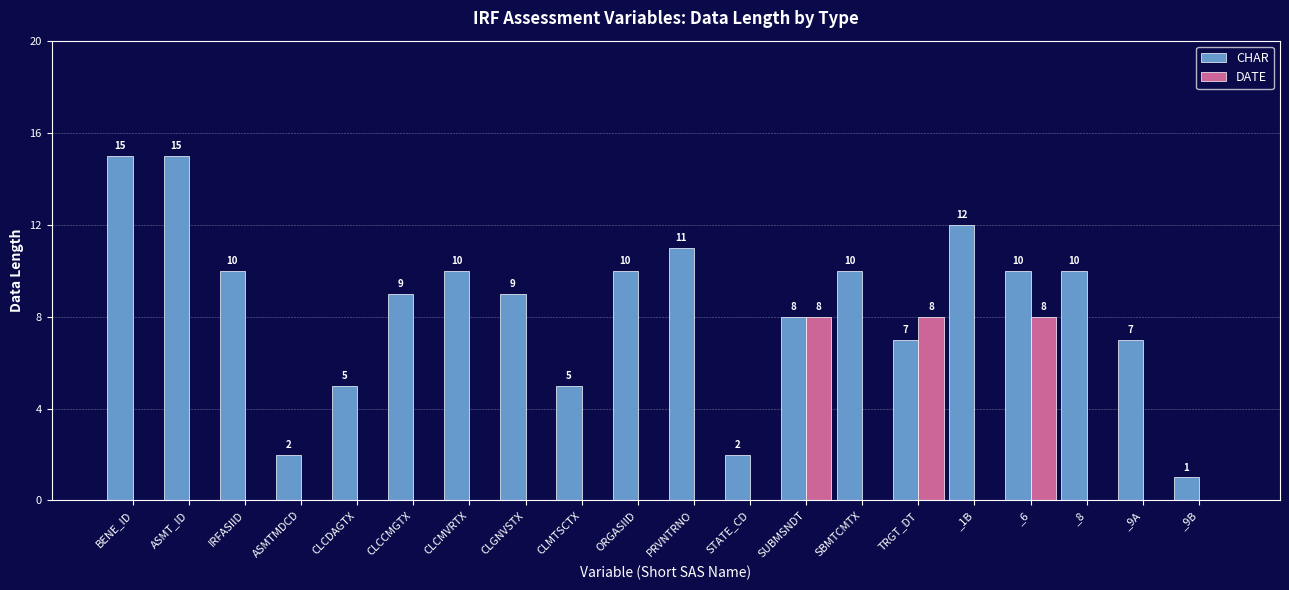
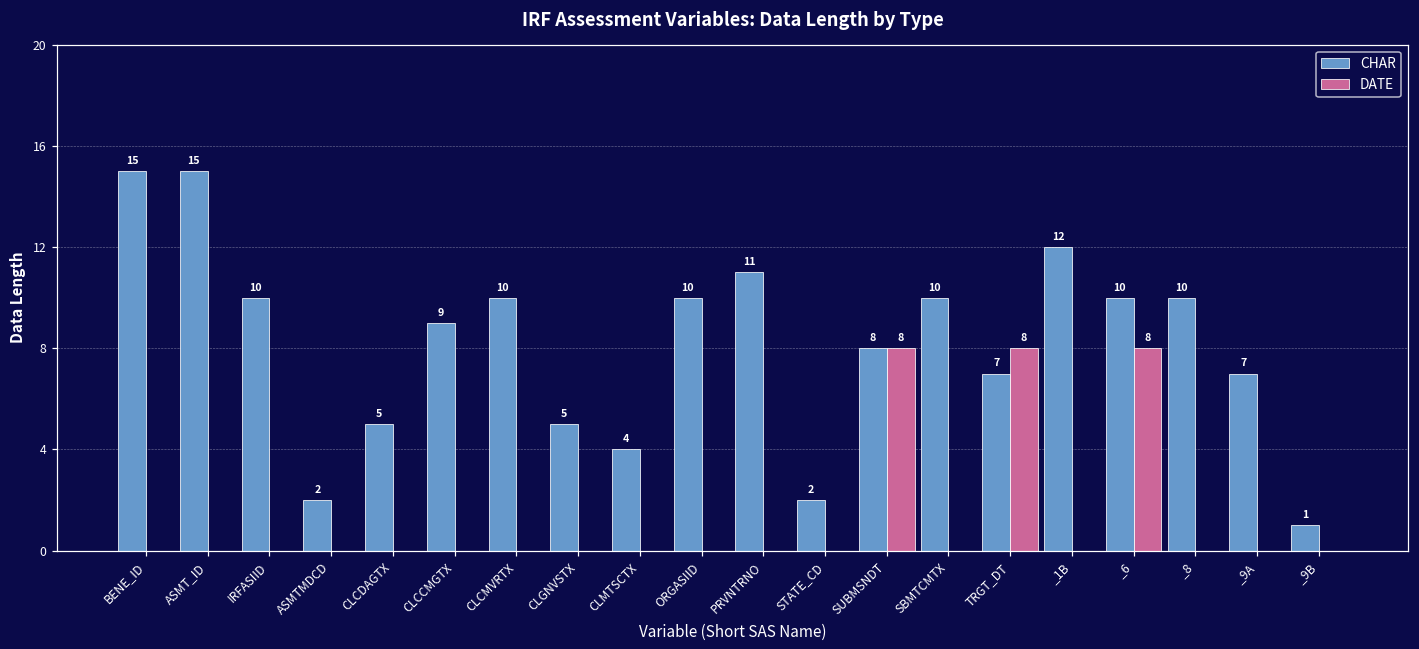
  {
    "CHAR": {
      "BENE_ID": 15,
      "ASMT_ID": 15,
      "IRFASIID": 10,
      "ASMTMDCD": 2,
      "CLCDAGTX": 5,
      "CLCCMGTX": 9,
      "CLCMVRTX": 10,
-     "CLGNVSTX": 9,
-     "CLMTSCTX": 5,
+     "CLGNVSTX": 5,
+     "CLMTSCTX": 4,
      "ORGASIID": 10,
      "PRVNTRNO": 11,
      "STATE_CD": 2,
      "SUBMSNDT": 8,
      "SBMTCMTX": 10,
      "TRGT_DT": 7,
      "_1B": 12,
      "_6": 10,
      "_8": 10,
      "_9A": 7,
      "_9B": 1
    },
    "DATE": {
      "SUBMSNDT": 8,
      "TRGT_DT": 8,
      "_6": 8
    }
  }
